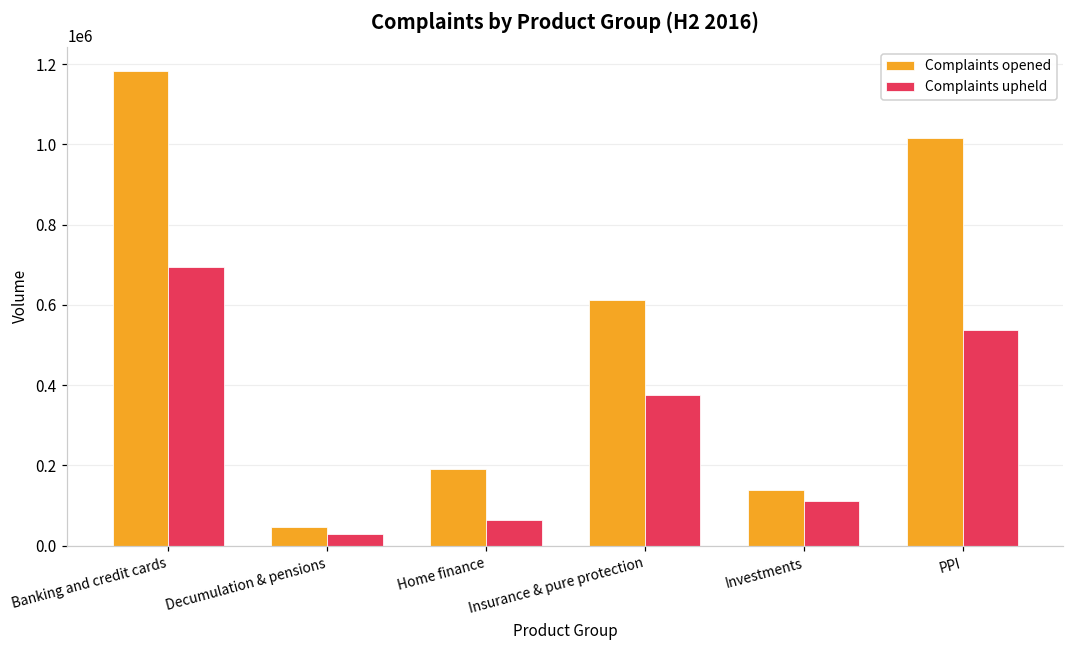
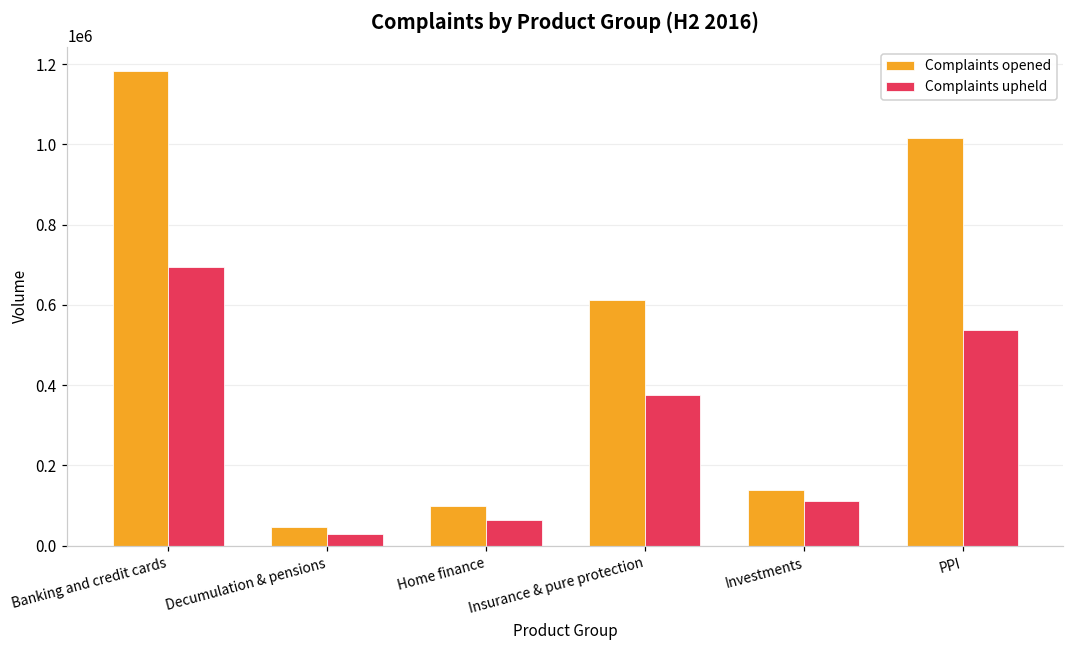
  {
    "Complaints opened": {
      "Banking and credit cards": 1180000,
      "Decumulation & pensions": 50000,
-     "Home finance": 190000,
+     "Home finance": 100000,
      "Insurance & pure protection": 610000,
      "Investments": 140000,
      "PPI": 1020000
    },
    "Complaints upheld": {
      "Banking and credit cards": 690000,
      "Decumulation & pensions": 30000,
      "Home finance": 60000,
      "Insurance & pure protection": 380000,
      "Investments": 110000,
      "PPI": 540000
    }
  }
